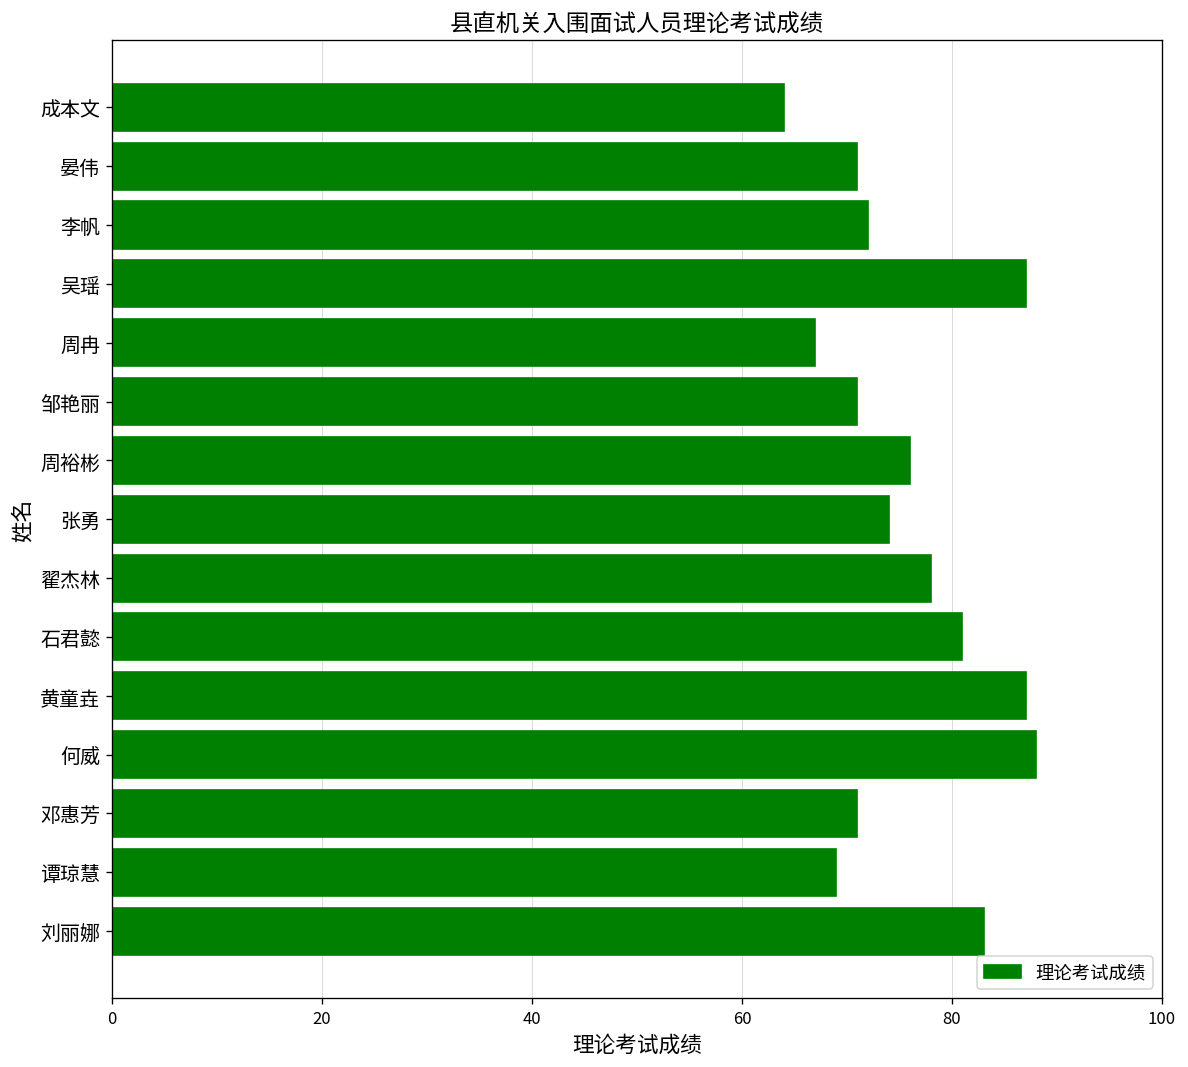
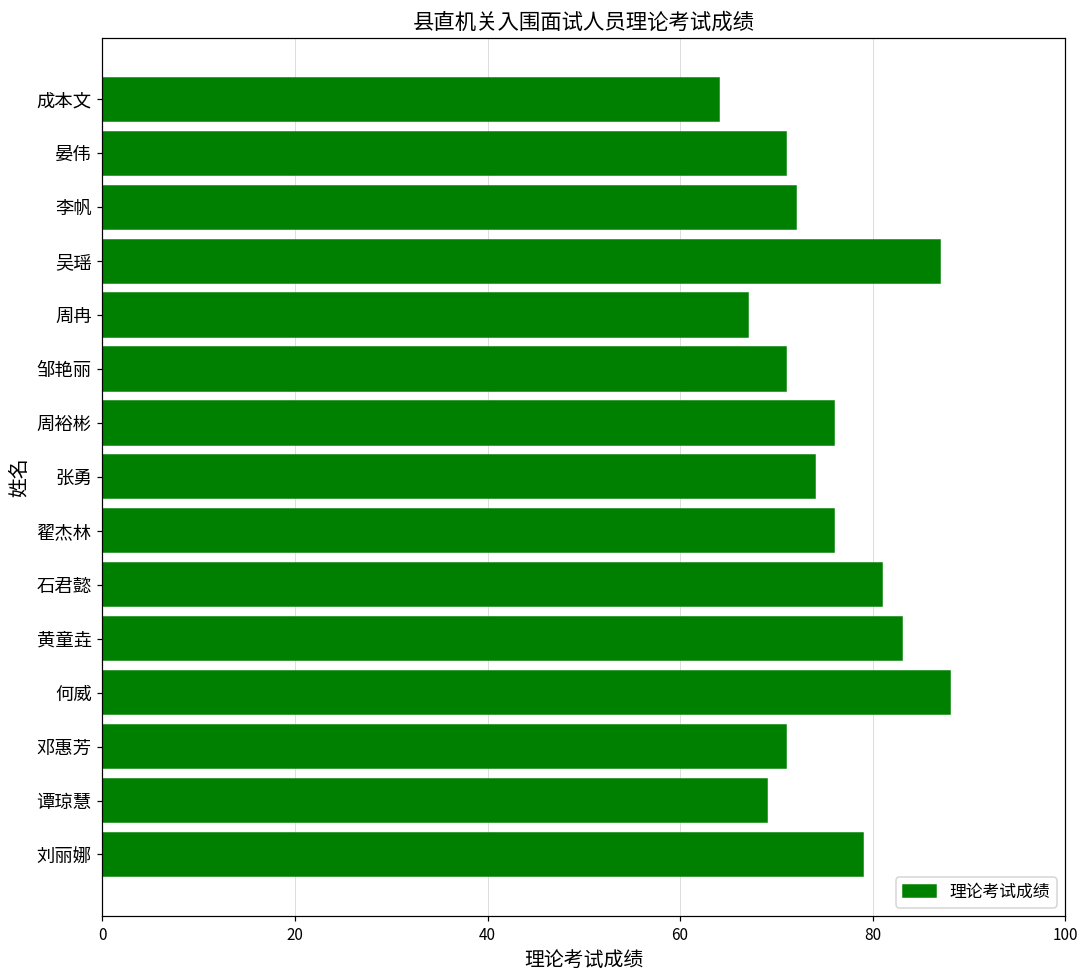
  {
    "成本文": 64,
    "晏伟": 71,
    "李帆": 72,
    "吴瑶": 87,
    "周冉": 67,
    "邹艳丽": 71,
    "周裕彬": 76,
    "张勇": 74,
-   "翟杰林": 78,
+   "翟杰林": 76,
    "石君懿": 81,
-   "黄童垚": 87,
+   "黄童垚": 83,
    "何威": 88,
    "邓惠芳": 71,
    "谭琼慧": 69,
-   "刘丽娜": 83
+   "刘丽娜": 79
  }
